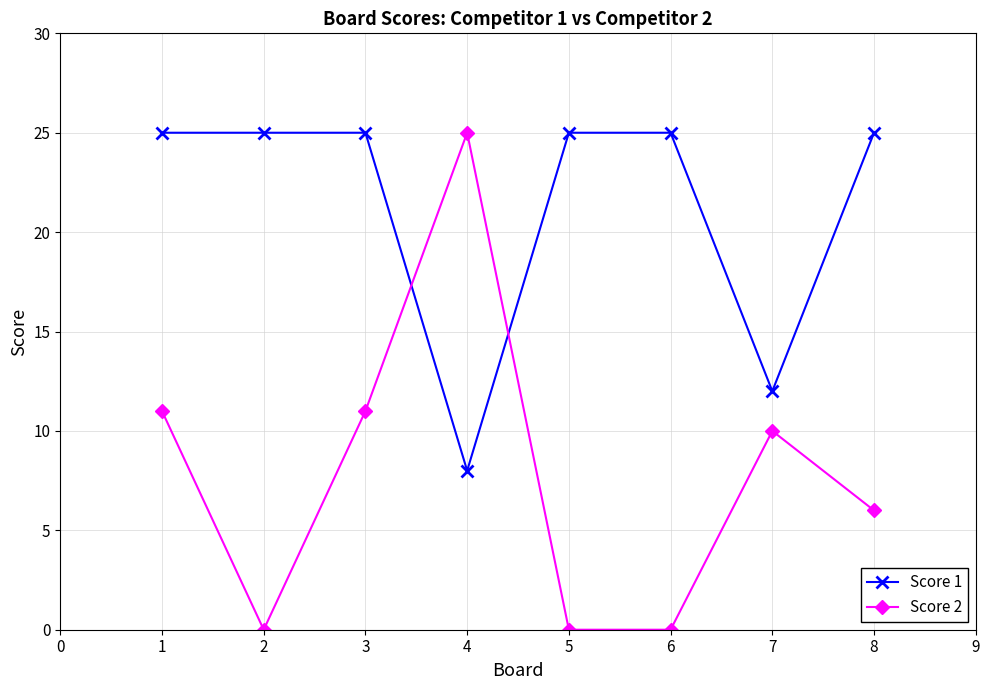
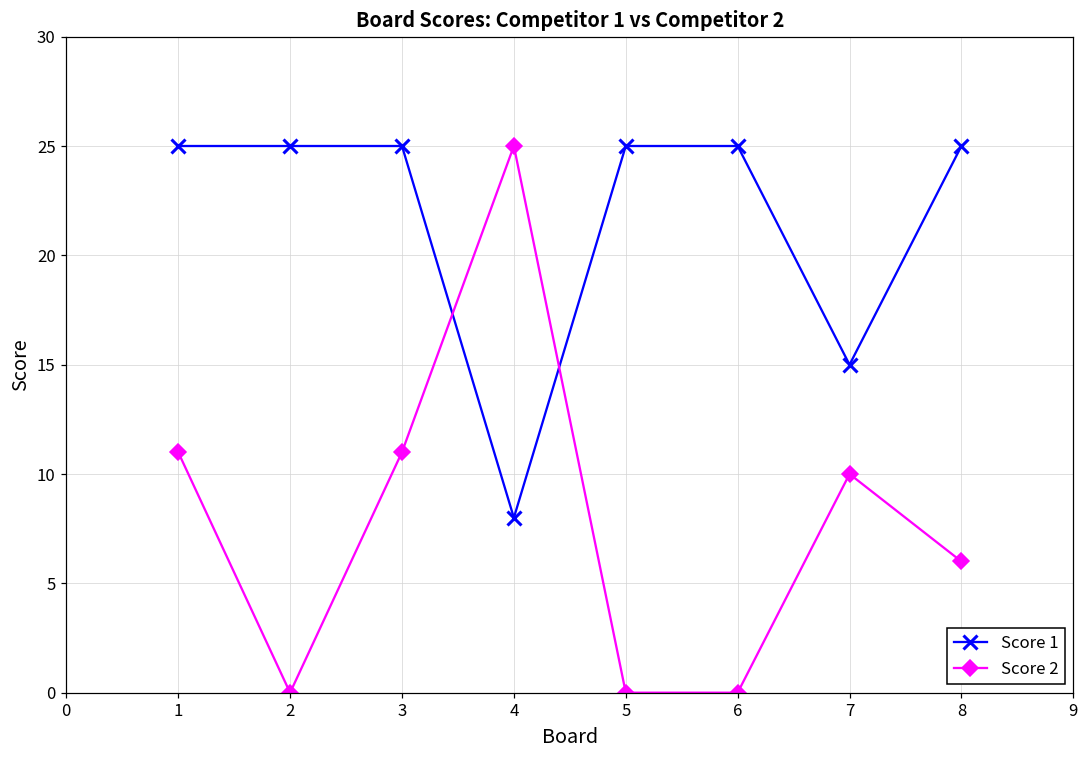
  {
    "Score 1": {
      "1": 25,
      "2": 25,
      "3": 25,
      "4": 8,
      "5": 25,
      "6": 25,
-     "7": 12,
+     "7": 15,
      "8": 25
    },
    "Score 2": {
      "1": 11,
      "2": 0,
      "3": 11,
      "4": 25,
      "5": 0,
      "6": 0,
      "7": 10,
      "8": 6
    }
  }
